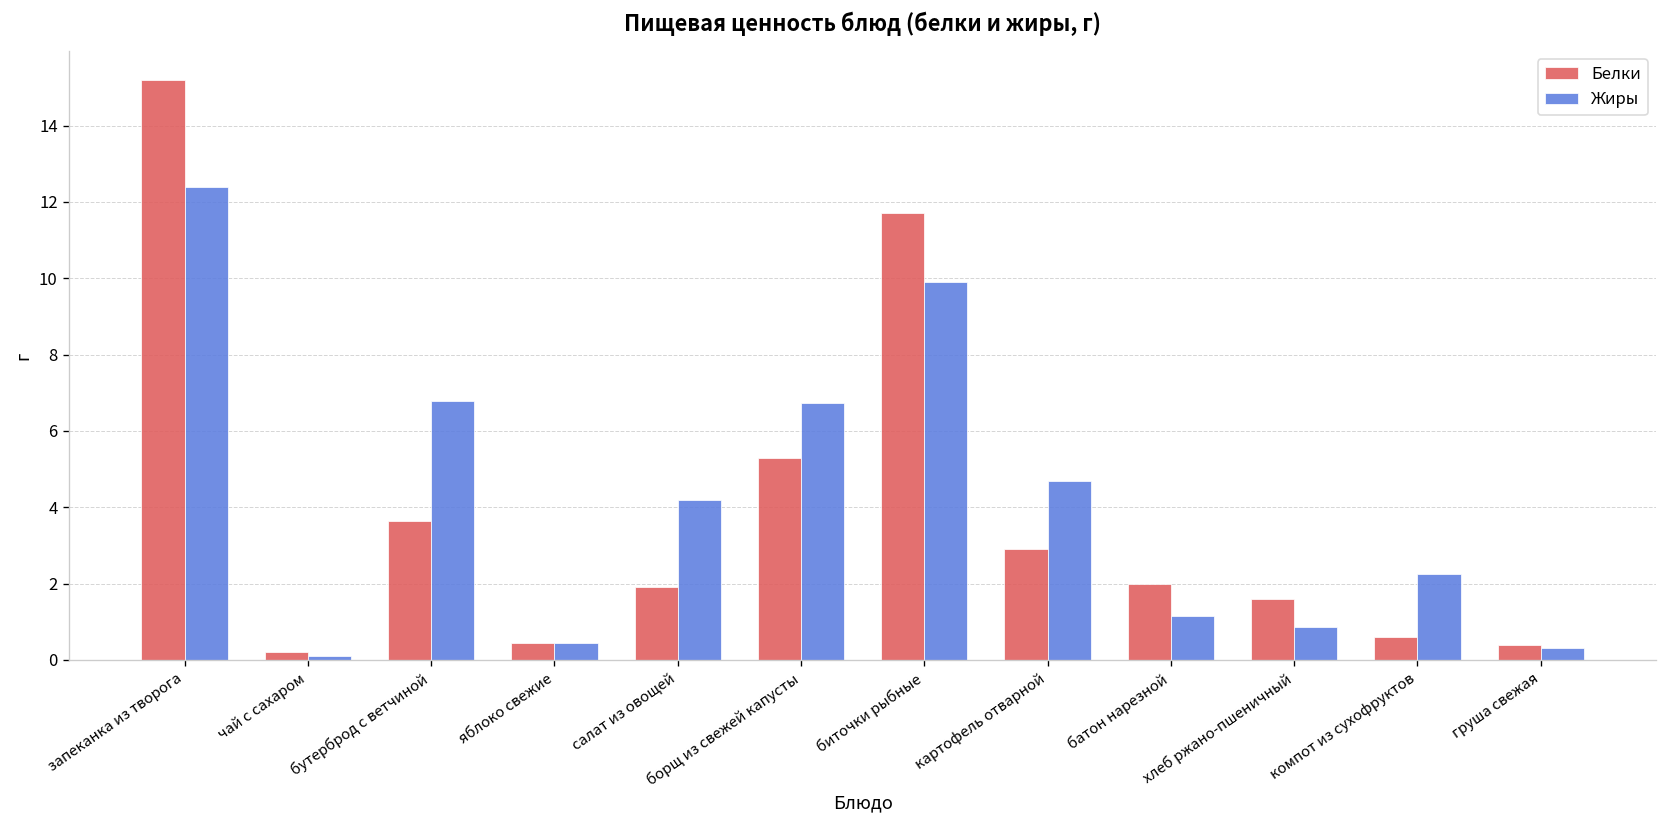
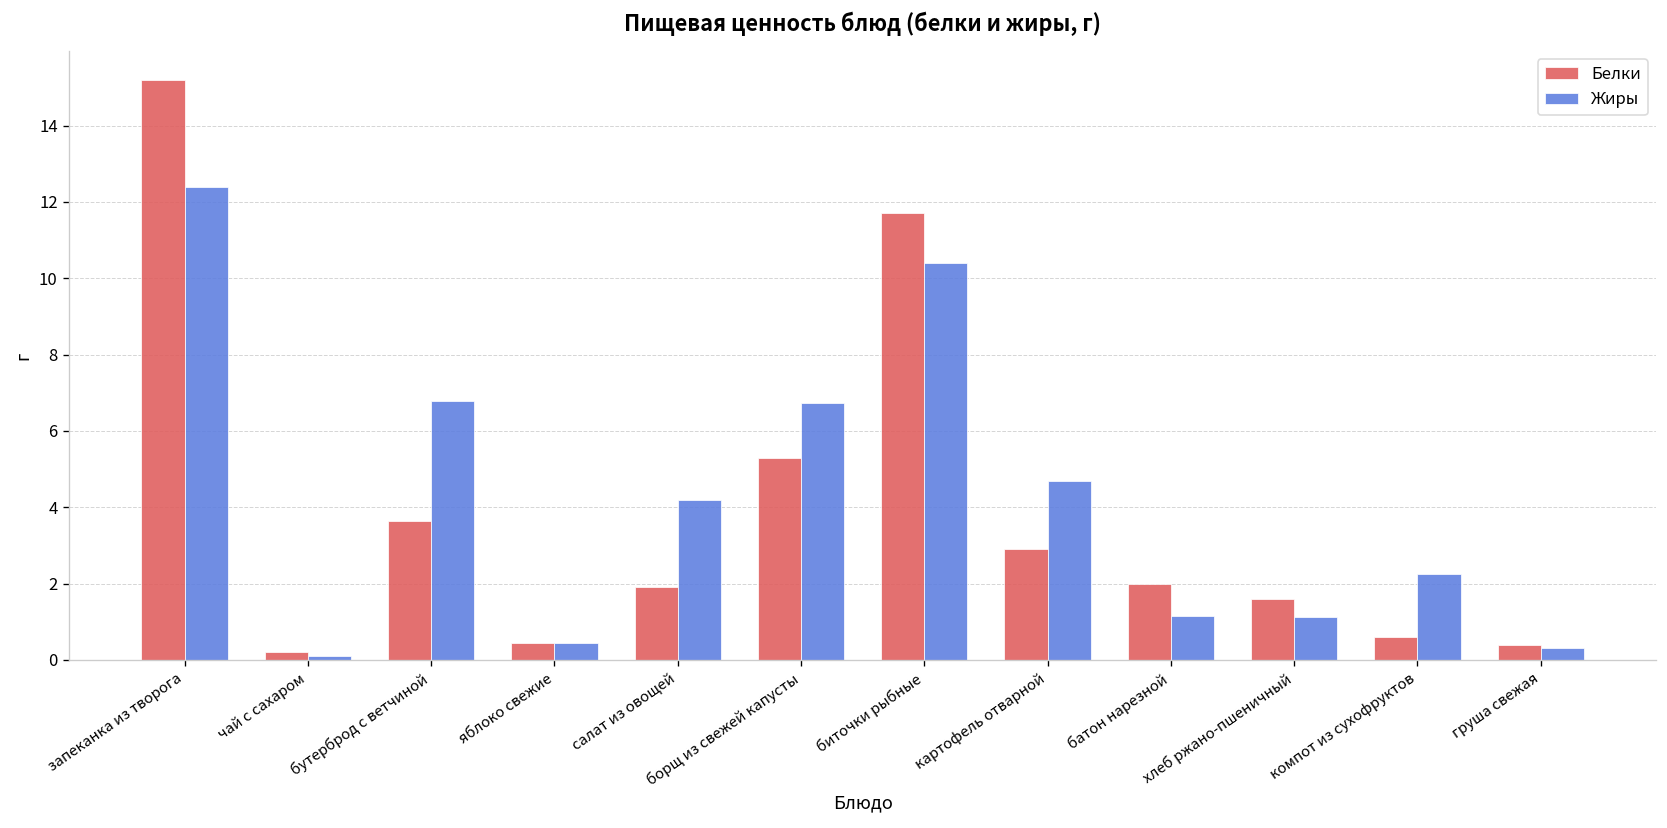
  {
    "Белки": {
      "запеканка из творога": 15.2,
      "чай с сахаром": 0.2,
      "бутерброд с ветчиной": 3.6,
      "яблоко свежие": 0.4,
      "салат из овощей": 1.9,
      "борщ из свежей капусты": 5.3,
      "биточки рыбные": 11.7,
      "картофель отварной": 2.9,
      "батон нарезной": 2.0,
      "хлеб ржано-пшеничный": 1.6,
      "компот из сухофруктов": 0.6,
      "груша свежая": 0.4
    },
    "Жиры": {
      "запеканка из творога": 12.4,
      "чай с сахаром": 0.1,
      "бутерброд с ветчиной": 6.8,
      "яблоко свежие": 0.4,
      "салат из овощей": 4.2,
      "борщ из свежей капусты": 6.7,
-     "биточки рыбные": 9.9,
+     "биточки рыбные": 10.4,
      "картофель отварной": 4.7,
      "батон нарезной": 1.2,
-     "хлеб ржано-пшеничный": 0.9,
+     "хлеб ржано-пшеничный": 1.1,
      "компот из сухофруктов": 2.3,
      "груша свежая": 0.3
    }
  }
